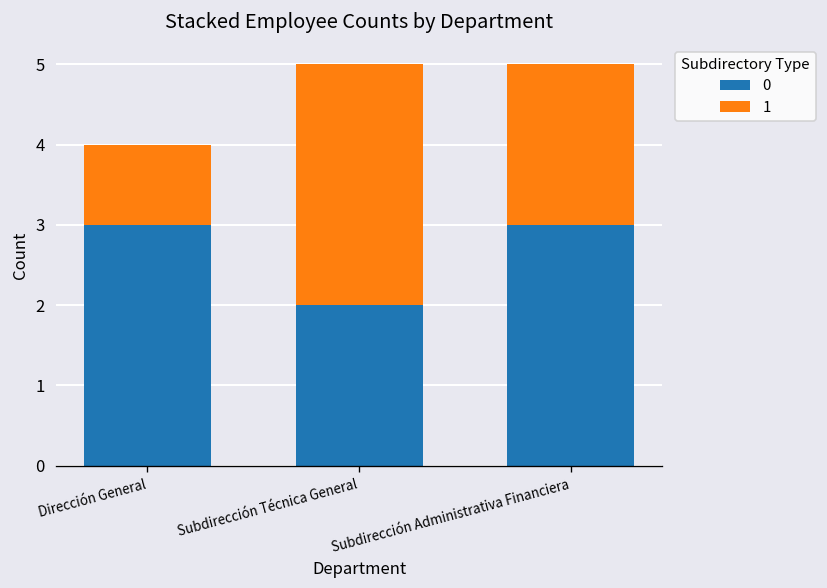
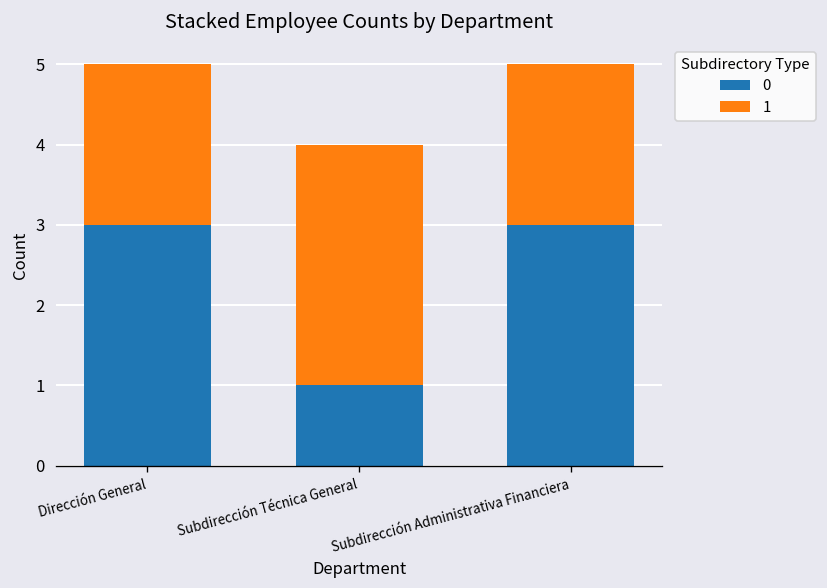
  {
    "0": {
      "Dirección General": 3,
-     "Subdirección Técnica General": 2,
+     "Subdirección Técnica General": 1,
      "Subdirección Administrativa Financiera": 3
    },
    "1": {
-     "Dirección General": 1,
+     "Dirección General": 2,
      "Subdirección Técnica General": 3,
      "Subdirección Administrativa Financiera": 2
    }
  }
